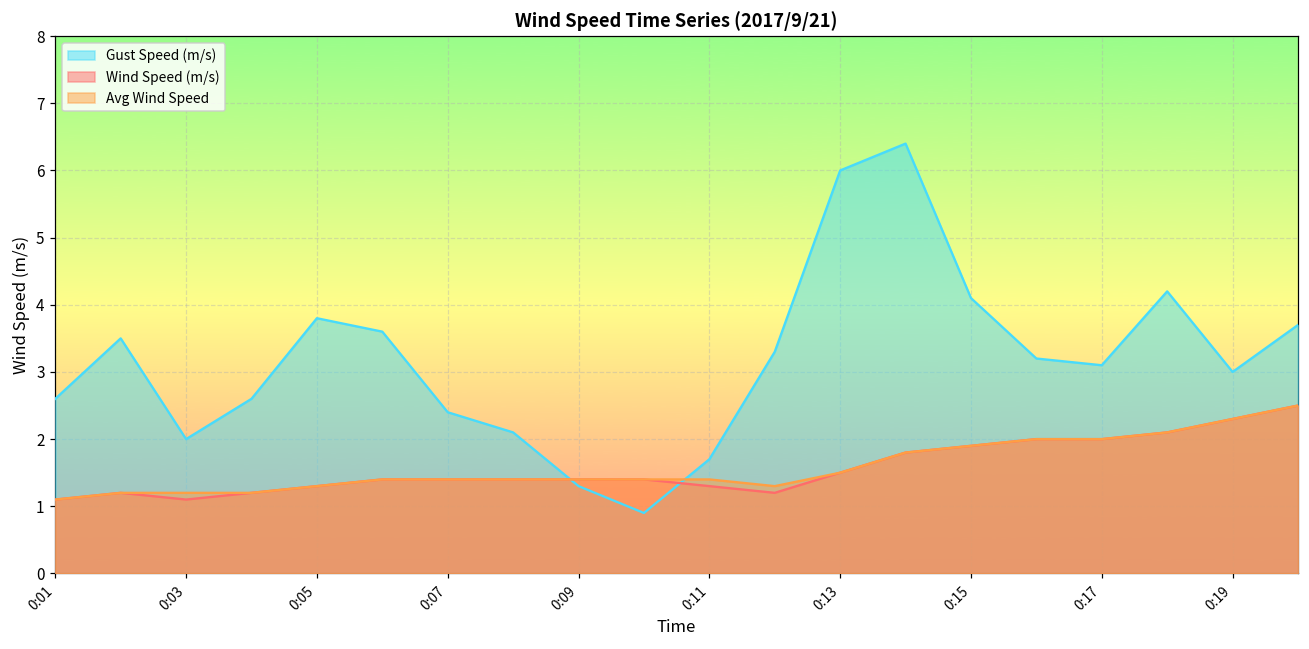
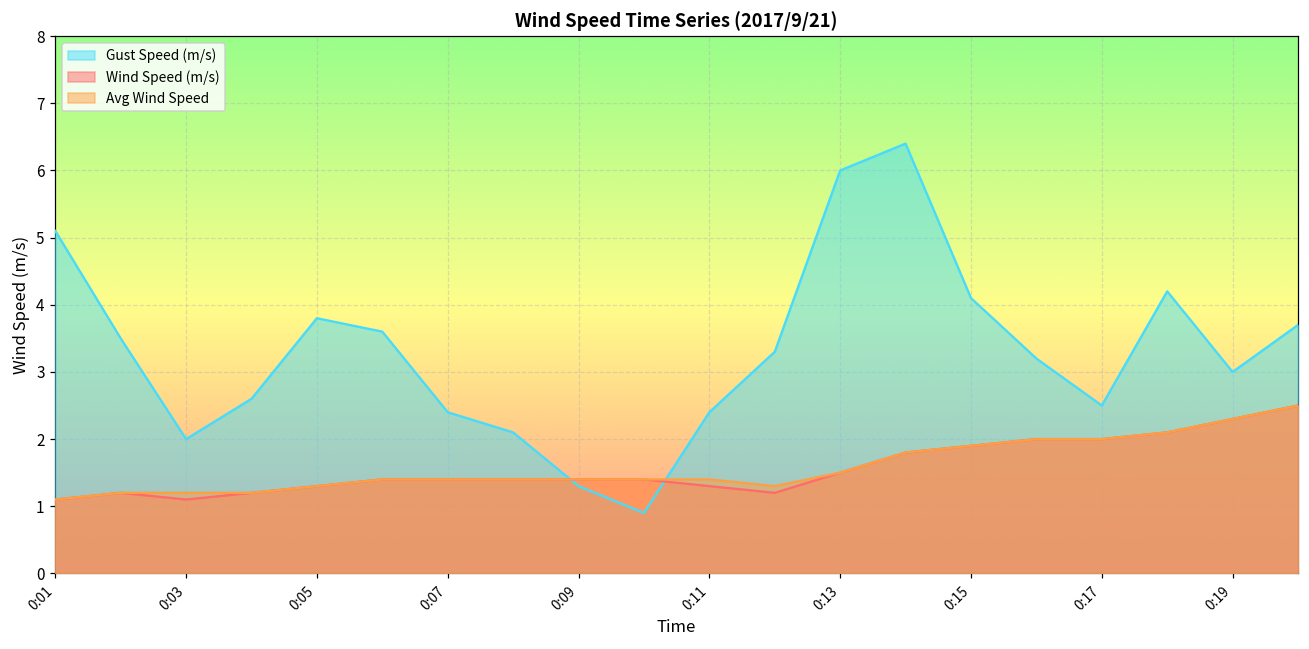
  {
    "Gust Speed (m/s)": {
-     "0:01": 2.6,
+     "0:01": 5.1,
      "0:03": 2.0,
      "0:05": 3.8,
      "0:07": 2.4,
      "0:09": 1.3,
-     "0:11": 1.7,
+     "0:11": 2.4,
      "0:13": 6.0,
      "0:15": 4.1,
-     "0:17": 3.1,
+     "0:17": 2.5,
      "0:19": 3.0
    }
  }
